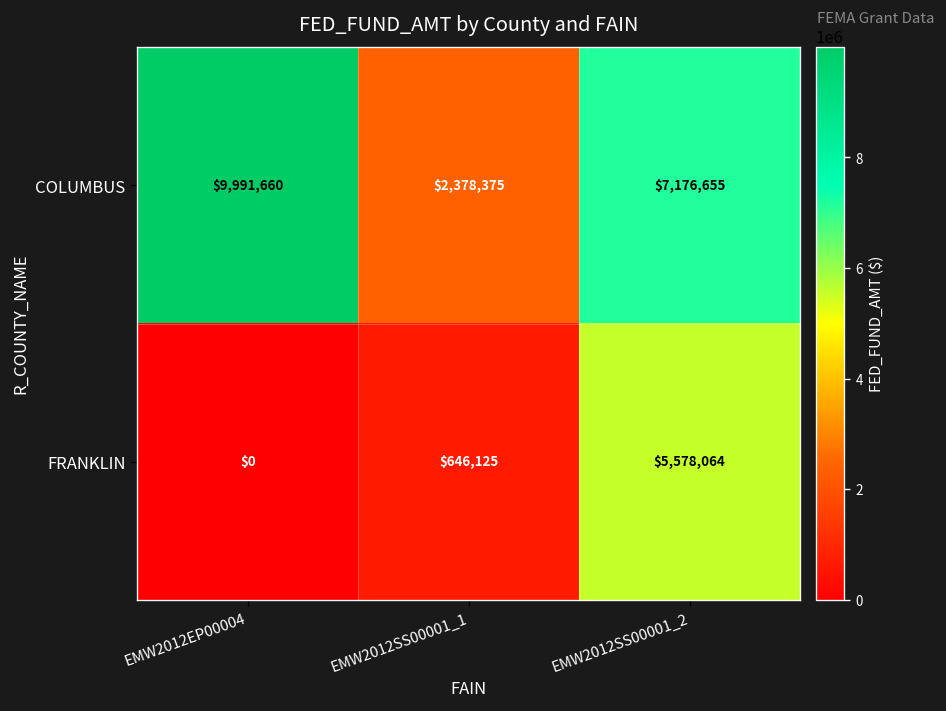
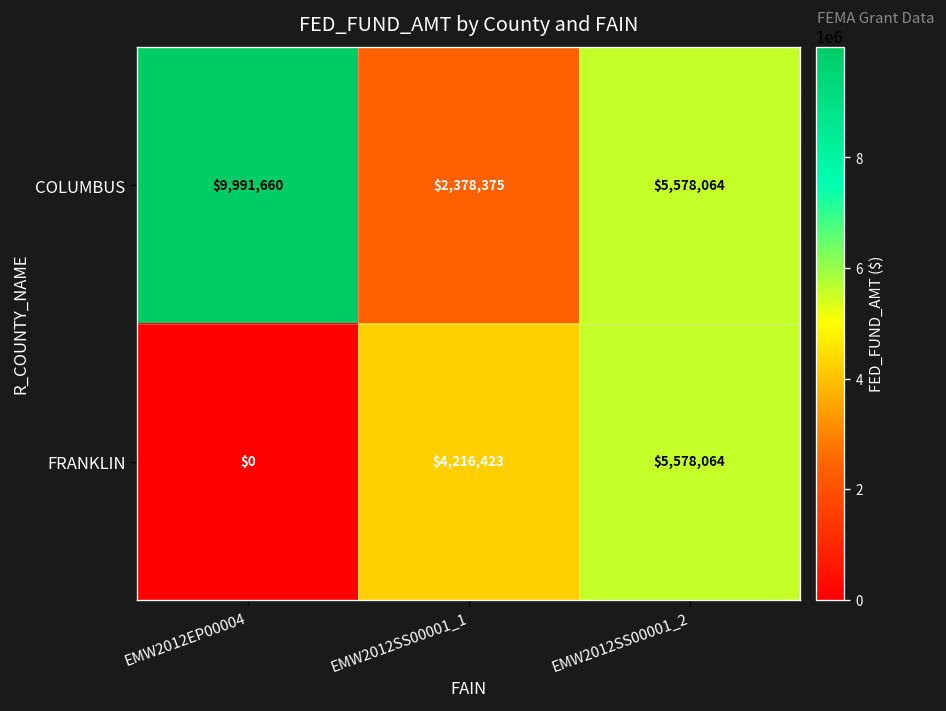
  {
    "COLUMBUS": {
      "EMW2012EP00004": "$9,991,660",
      "EMW2012SS00001_1": "$2,378,375",
-     "EMW2012SS00001_2": "$7,176,655"
+     "EMW2012SS00001_2": "$5,578,064"
    },
    "FRANKLIN": {
      "EMW2012EP00004": "$0",
-     "EMW2012SS00001_1": "$646,125",
+     "EMW2012SS00001_1": "$4,216,423",
      "EMW2012SS00001_2": "$5,578,064"
    }
  }
